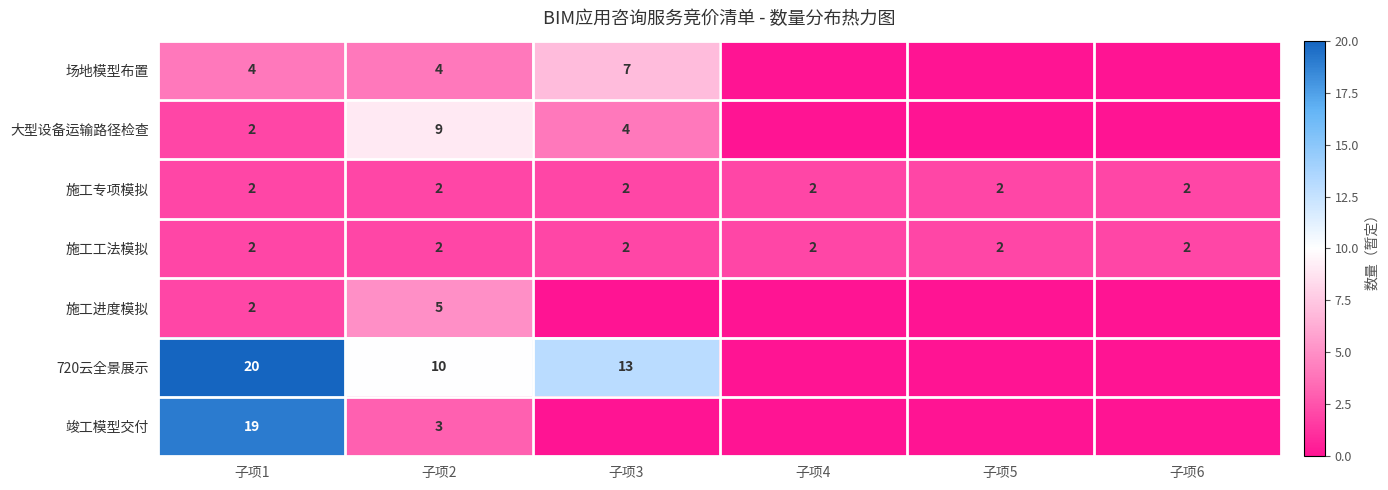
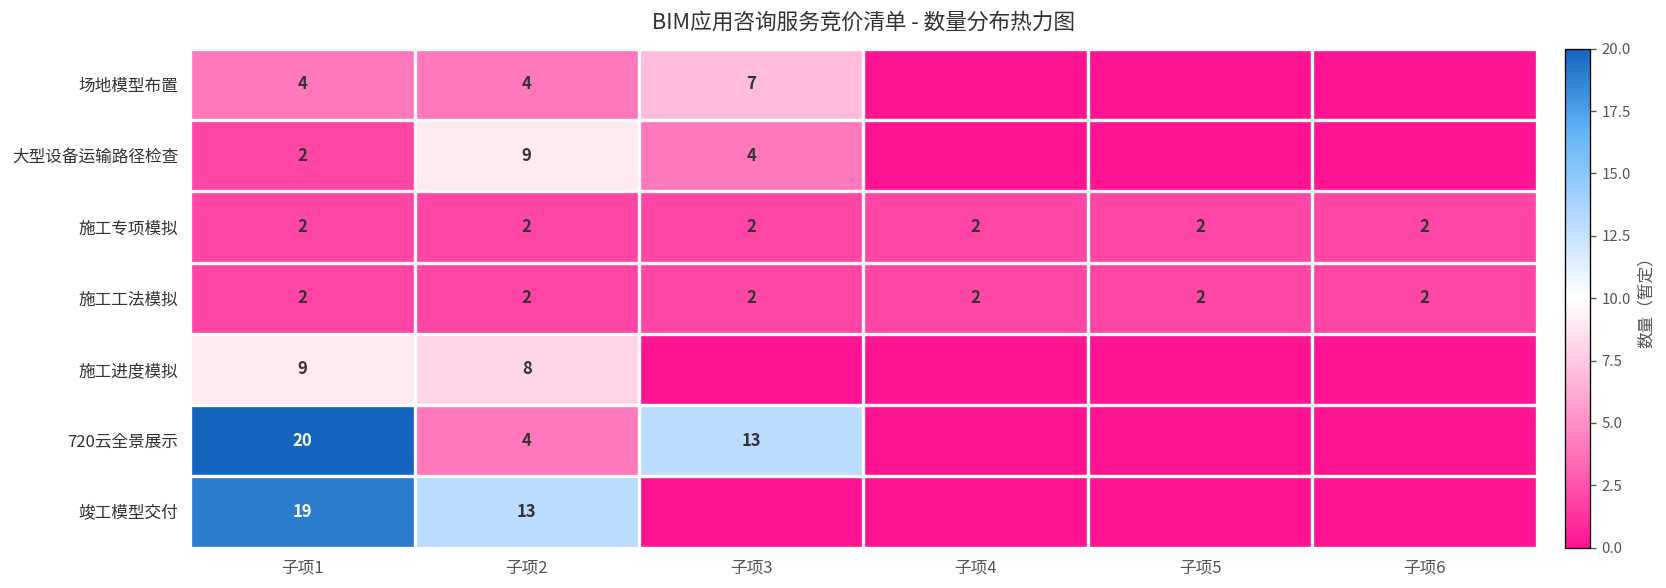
  {
    "场地模型布置": {
      "子项1": 4,
      "子项2": 4,
      "子项3": 7
    },
    "大型设备运输路径检查": {
      "子项1": 2,
      "子项2": 9,
      "子项3": 4
    },
    "施工专项模拟": {
      "子项1": 2,
      "子项2": 2,
      "子项3": 2,
      "子项4": 2,
      "子项5": 2,
      "子项6": 2
    },
    "施工工法模拟": {
      "子项1": 2,
      "子项2": 2,
      "子项3": 2,
      "子项4": 2,
      "子项5": 2,
      "子项6": 2
    },
    "施工进度模拟": {
-     "子项1": 2,
-     "子项2": 5
+     "子项1": 9,
+     "子项2": 8
    },
    "720云全景展示": {
      "子项1": 20,
-     "子项2": 10,
+     "子项2": 4,
      "子项3": 13
    },
    "竣工模型交付": {
      "子项1": 19,
-     "子项2": 3
+     "子项2": 13
    }
  }
